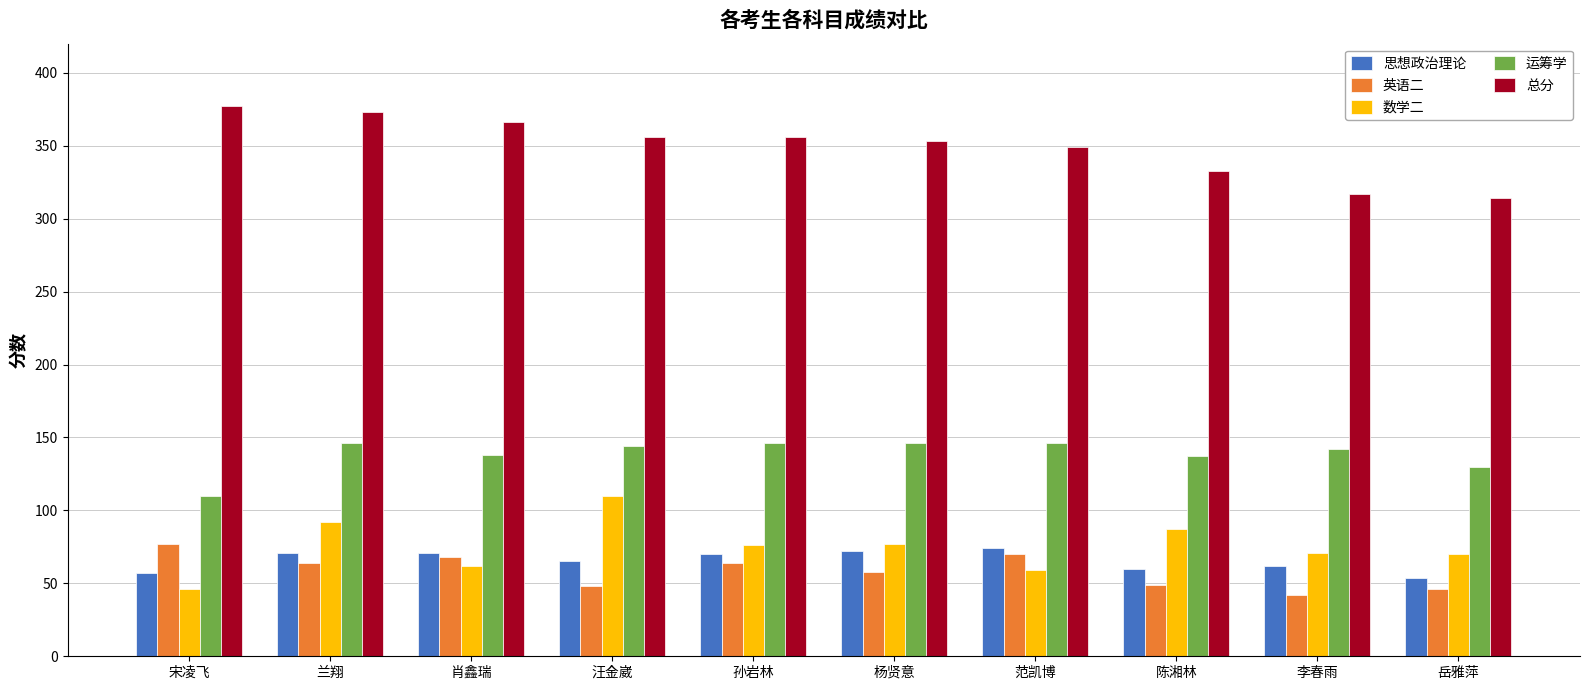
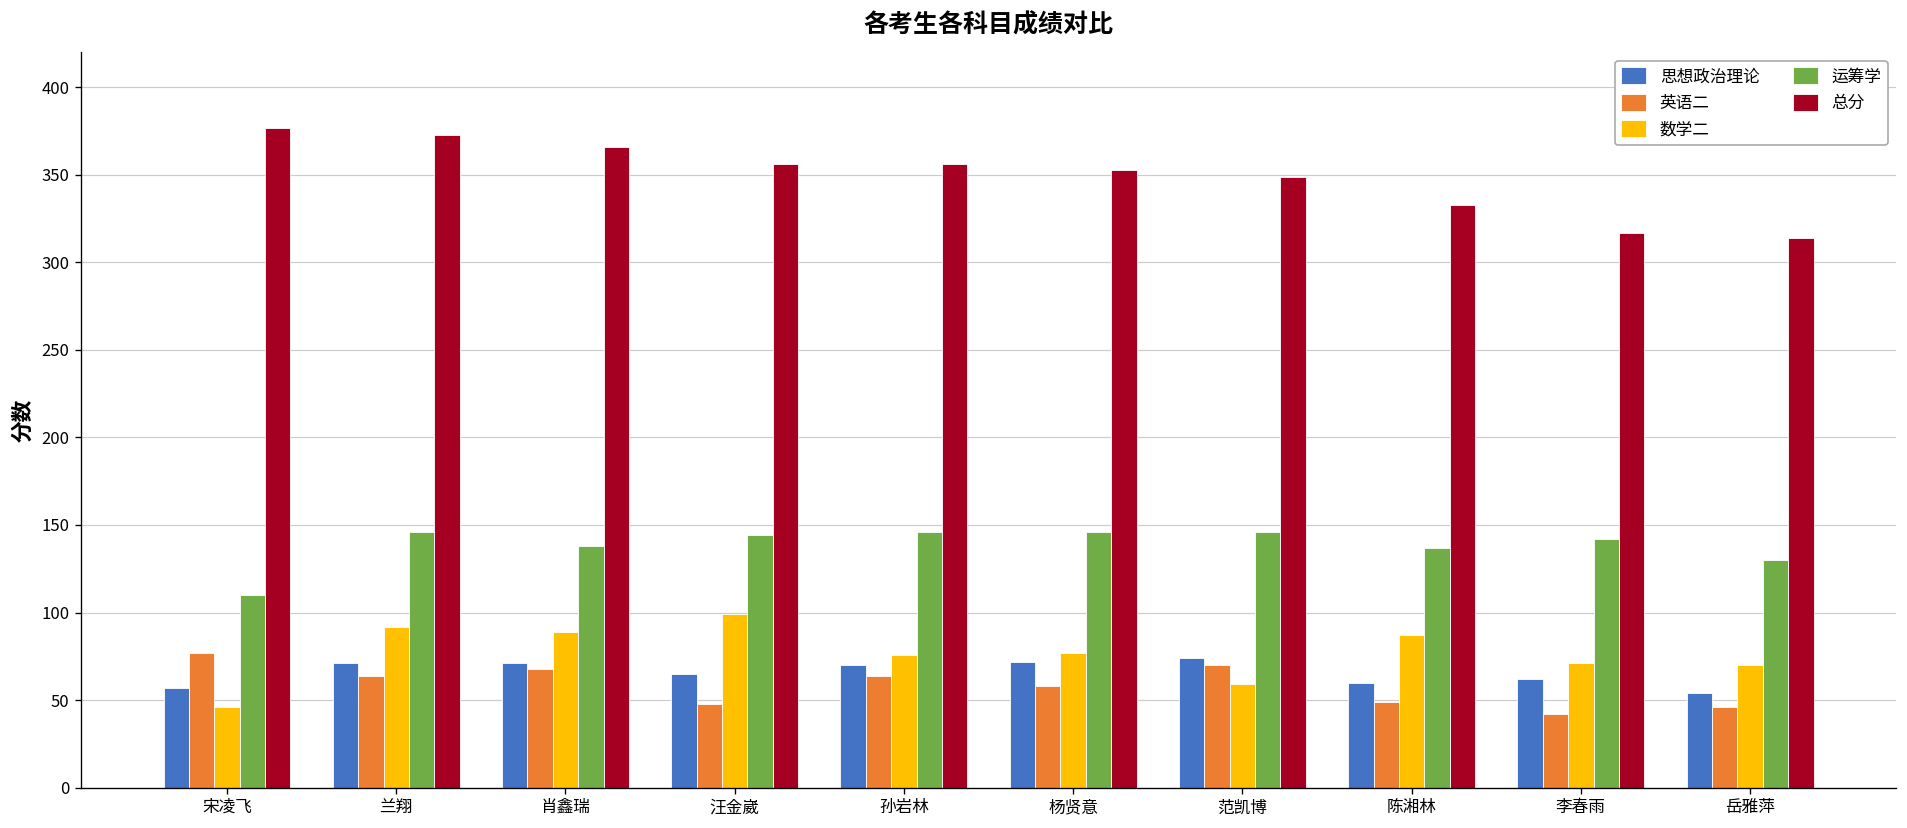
  {
    "思想政治理论": {
      "宋凌飞": 57,
      "兰翔": 71,
      "肖鑫瑞": 71,
      "汪金崴": 65,
      "孙岩林": 70,
      "杨贤意": 72,
      "范凯博": 74,
      "陈湘林": 60,
      "李春雨": 62,
      "岳雅萍": 54
    },
    "英语二": {
      "宋凌飞": 77,
      "兰翔": 64,
      "肖鑫瑞": 68,
      "汪金崴": 48,
      "孙岩林": 64,
      "杨贤意": 58,
      "范凯博": 70,
      "陈湘林": 49,
      "李春雨": 42,
      "岳雅萍": 46
    },
    "数学二": {
      "宋凌飞": 46,
      "兰翔": 92,
-     "肖鑫瑞": 62,
-     "汪金崴": 110,
+     "肖鑫瑞": 89,
+     "汪金崴": 99,
      "孙岩林": 76,
      "杨贤意": 77,
      "范凯博": 59,
      "陈湘林": 87,
      "李春雨": 71,
      "岳雅萍": 70
    },
    "运筹学": {
      "宋凌飞": 110,
      "兰翔": 146,
      "肖鑫瑞": 138,
      "汪金崴": 144,
      "孙岩林": 146,
      "杨贤意": 146,
      "范凯博": 146,
      "陈湘林": 137,
      "李春雨": 142,
      "岳雅萍": 130
    },
    "总分": {
      "宋凌飞": 377,
      "兰翔": 373,
      "肖鑫瑞": 366,
      "汪金崴": 356,
      "孙岩林": 356,
      "杨贤意": 353,
      "范凯博": 349,
      "陈湘林": 333,
      "李春雨": 317,
      "岳雅萍": 314
    }
  }
